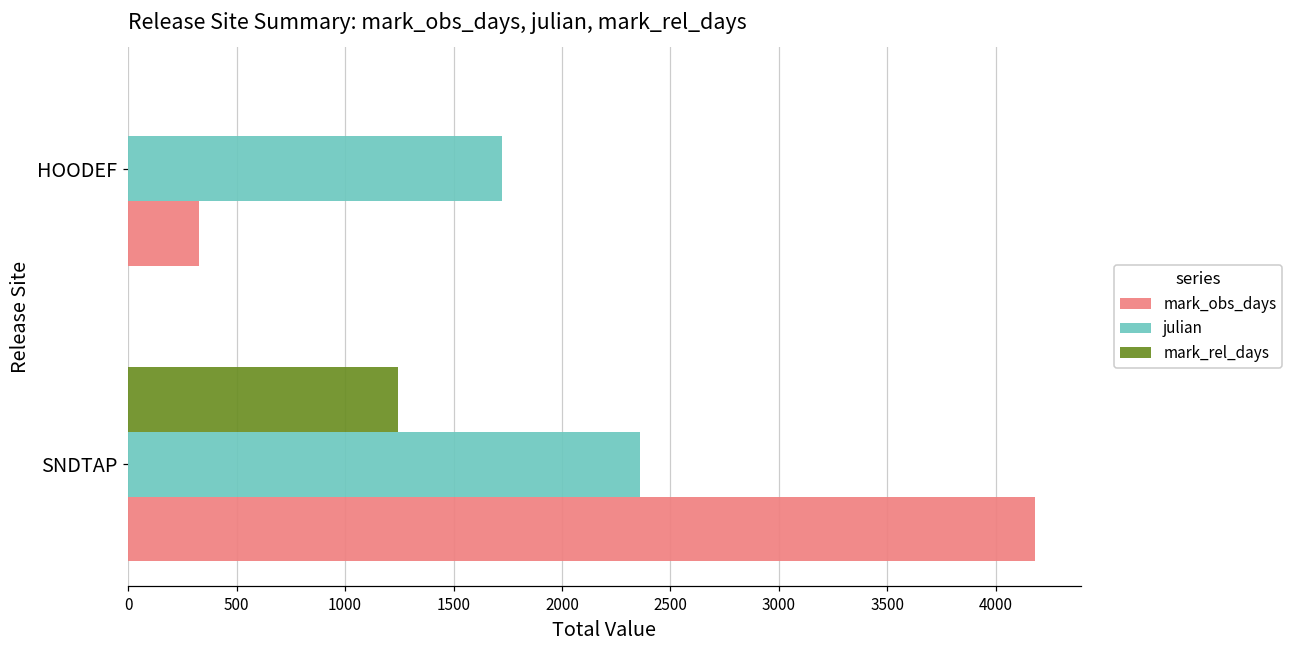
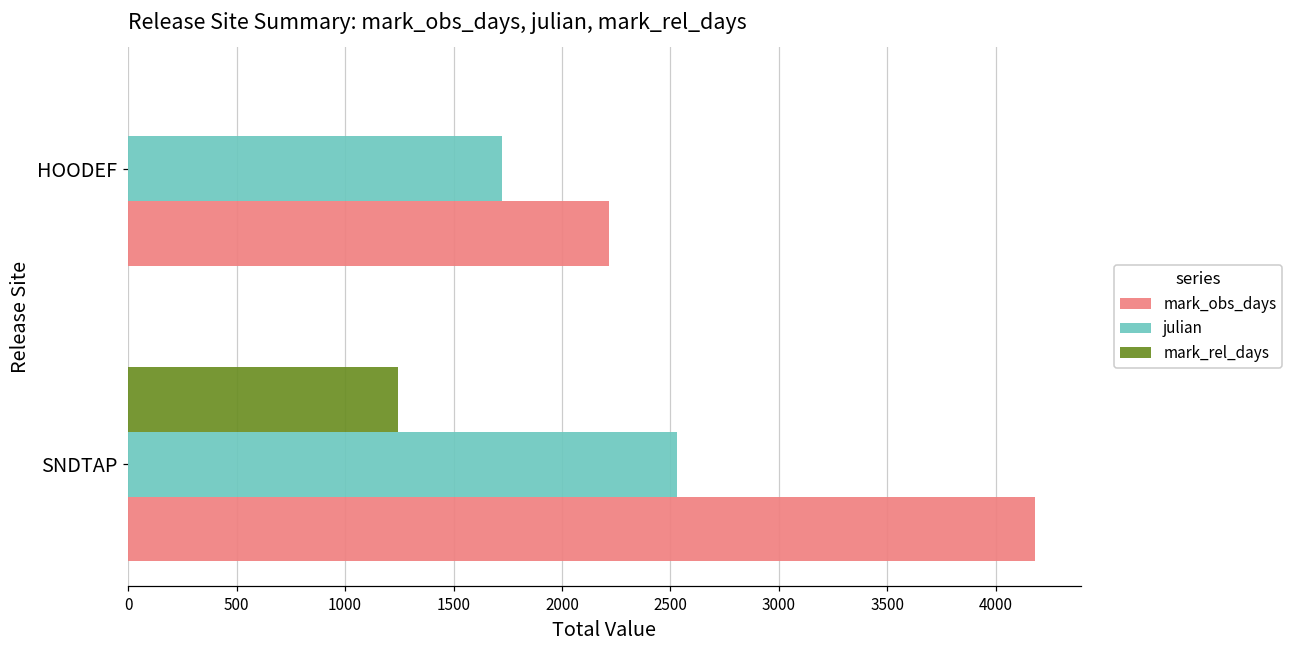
  {
    "mark_obs_days": {
-     "HOODEF": 330,
+     "HOODEF": 2220,
      "SNDTAP": 4180
    },
    "julian": {
      "HOODEF": 1720,
-     "SNDTAP": 2360
+     "SNDTAP": 2530
    },
    "mark_rel_days": {
      "HOODEF": 0,
      "SNDTAP": 1240
    }
  }
